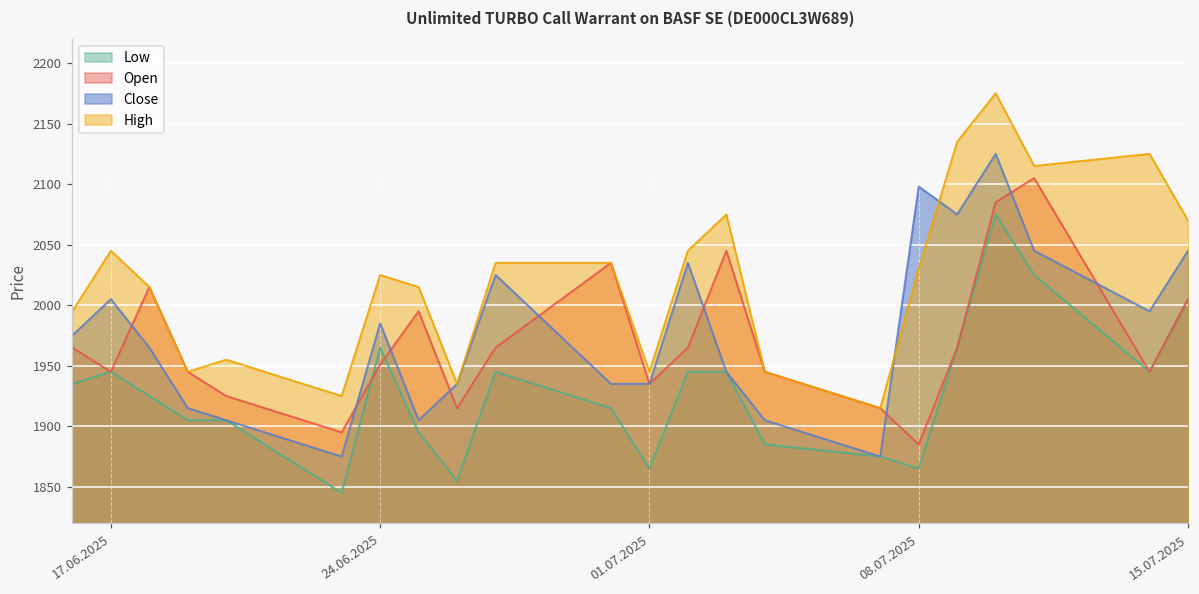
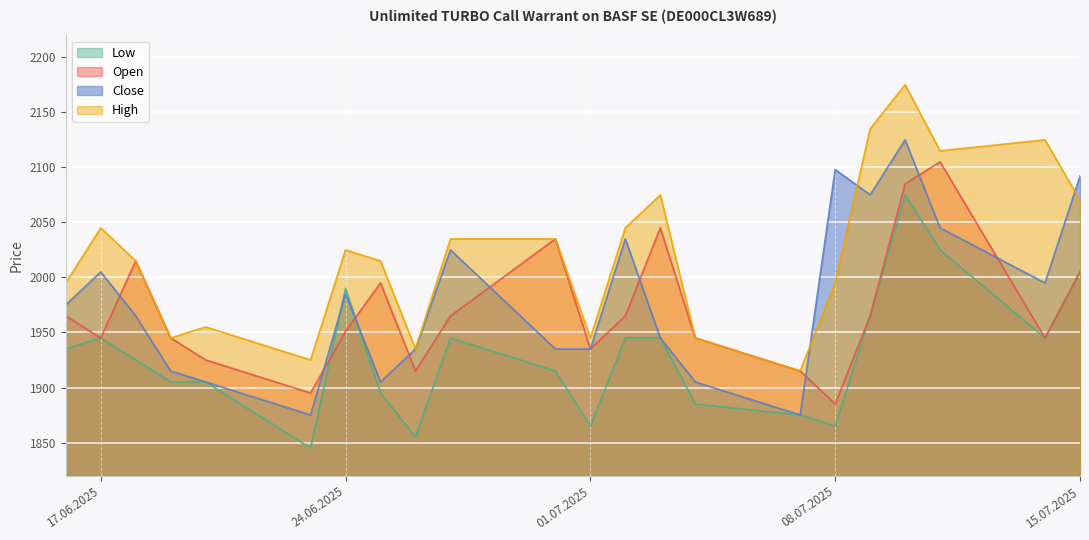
  {
    "Low": {
-     "24.06.2025": 1965,
+     "24.06.2025": 1990,
      "01.07.2025": 1865,
      "08.07.2025": 1865
    },
    "Open": {
      "24.06.2025": 1951,
      "08.07.2025": 1885
    },
    "Close": {
      "17.06.2025": 2005,
      "24.06.2025": 1985,
      "08.07.2025": 2098,
-     "15.07.2025": 2045
+     "15.07.2025": 2092
    },
    "High": {
      "17.06.2025": 2045,
      "24.06.2025": 2025,
      "01.07.2025": 1945,
-     "08.07.2025": 2030,
+     "08.07.2025": 1995,
      "15.07.2025": 2070
    }
  }
